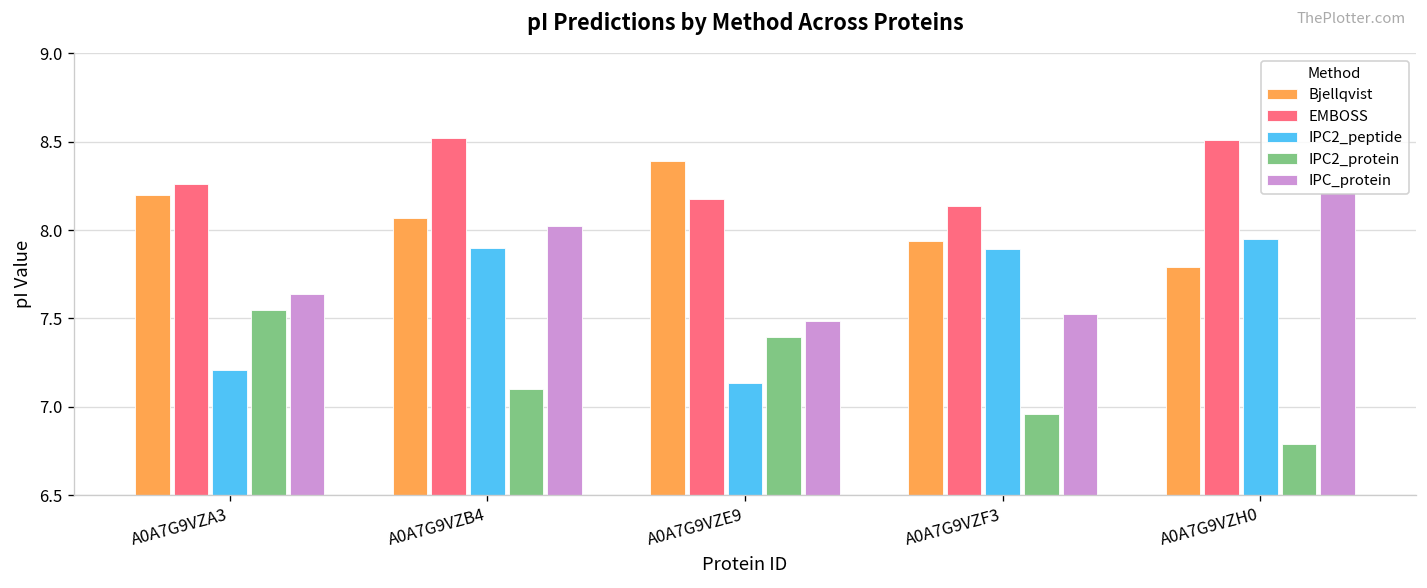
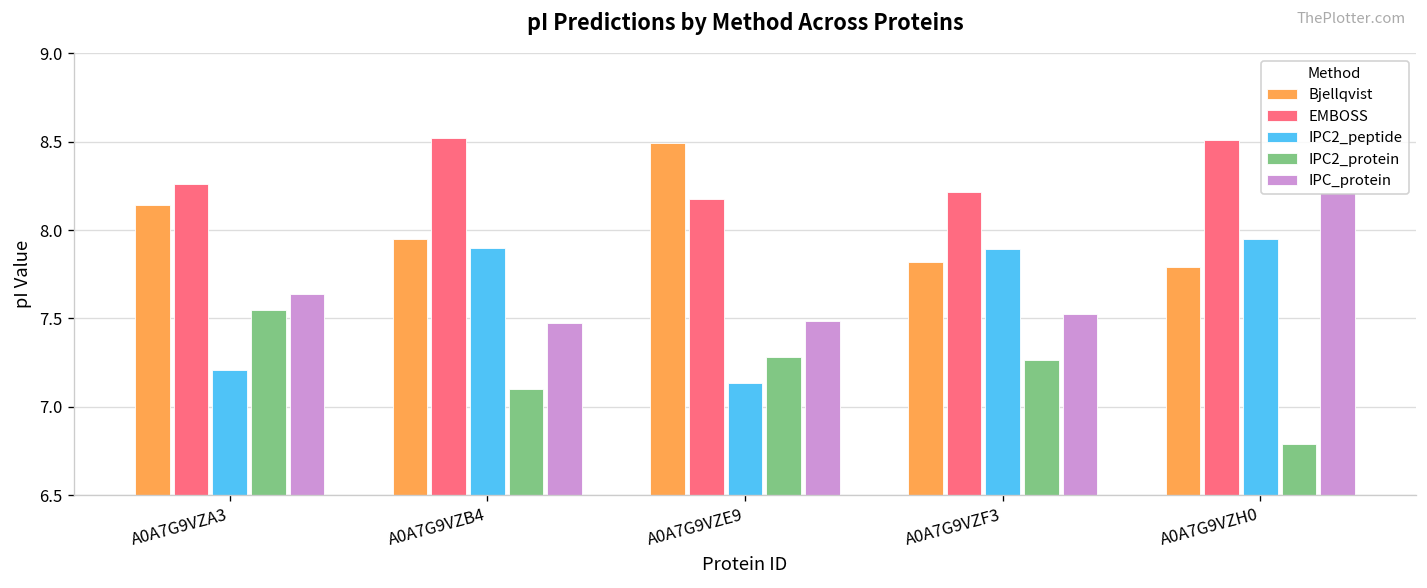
  {
    "Bjellqvist": {
-     "A0A7G9VZA3": 8.20,
-     "A0A7G9VZB4": 8.07,
-     "A0A7G9VZE9": 8.39,
-     "A0A7G9VZF3": 7.94,
+     "A0A7G9VZA3": 8.14,
+     "A0A7G9VZB4": 7.95,
+     "A0A7G9VZE9": 8.49,
+     "A0A7G9VZF3": 7.82,
      "A0A7G9VZH0": 7.79
    },
    "EMBOSS": {
      "A0A7G9VZA3": 8.26,
      "A0A7G9VZB4": 8.52,
      "A0A7G9VZE9": 8.17,
-     "A0A7G9VZF3": 8.13,
+     "A0A7G9VZF3": 8.21,
      "A0A7G9VZH0": 8.51
    },
    "IPC2_peptide": {
      "A0A7G9VZA3": 7.21,
      "A0A7G9VZB4": 7.90,
      "A0A7G9VZE9": 7.13,
      "A0A7G9VZF3": 7.89,
      "A0A7G9VZH0": 7.95
    },
    "IPC2_protein": {
      "A0A7G9VZA3": 7.55,
      "A0A7G9VZB4": 7.10,
-     "A0A7G9VZE9": 7.40,
-     "A0A7G9VZF3": 6.96,
+     "A0A7G9VZE9": 7.28,
+     "A0A7G9VZF3": 7.26,
      "A0A7G9VZH0": 6.79
    },
    "IPC_protein": {
      "A0A7G9VZA3": 7.64,
-     "A0A7G9VZB4": 8.02,
+     "A0A7G9VZB4": 7.47,
      "A0A7G9VZE9": 7.48,
      "A0A7G9VZF3": 7.53
    }
  }
